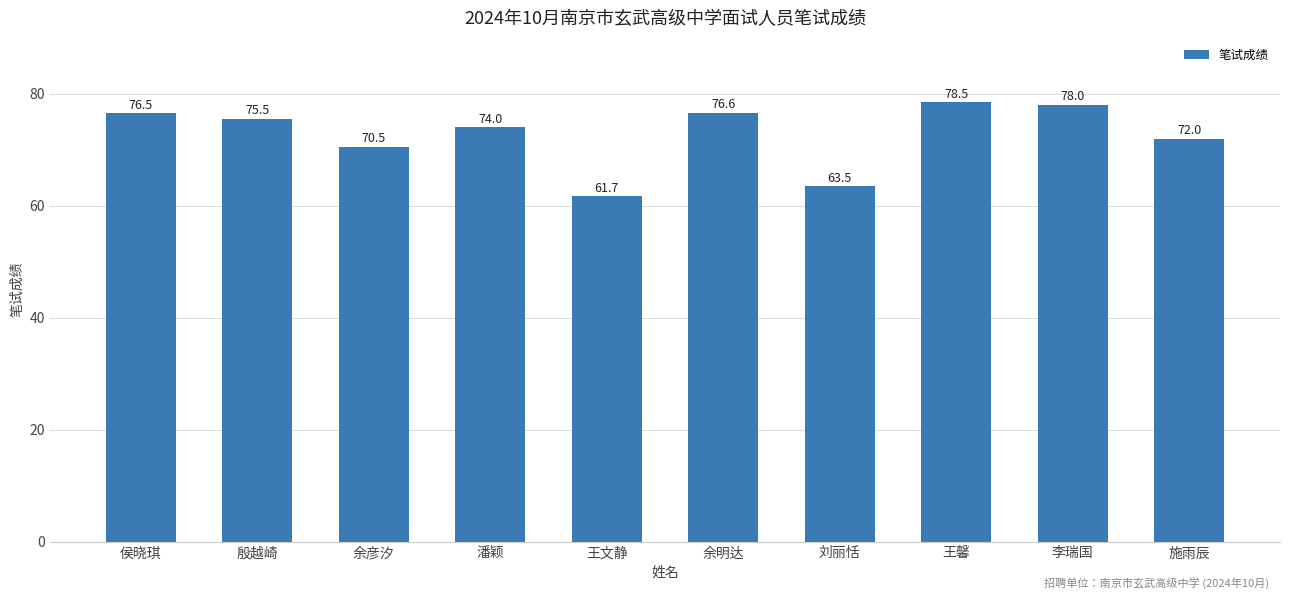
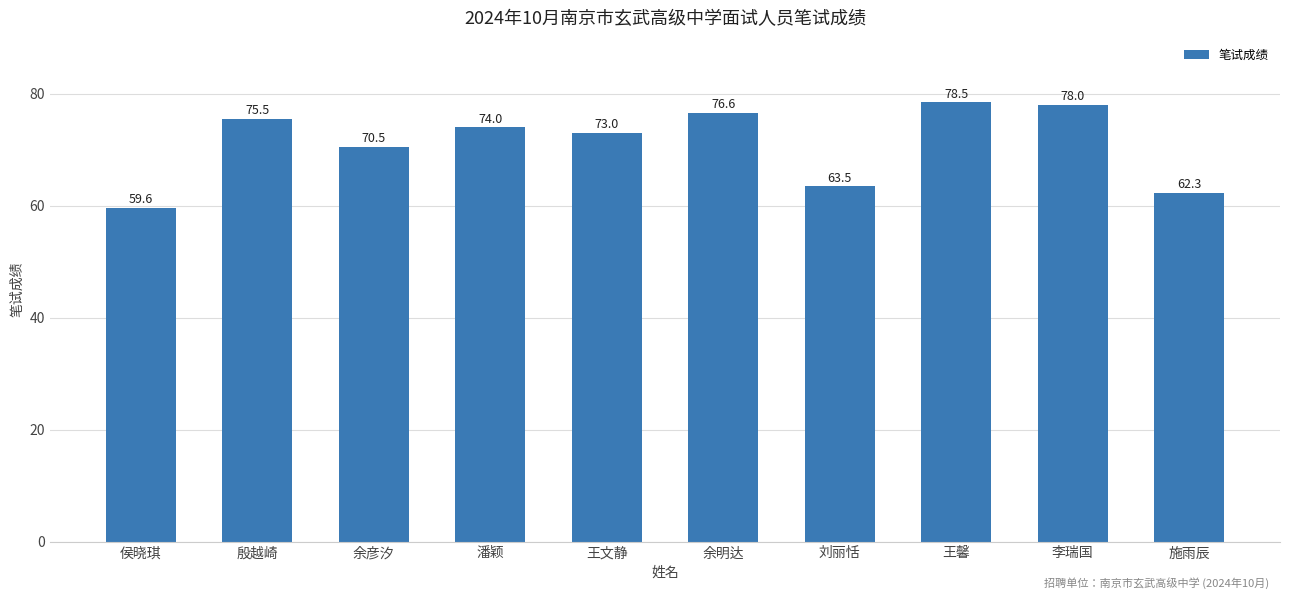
  {
-   "侯晓琪": 76.5,
+   "侯晓琪": 59.6,
    "殷越崎": 75.5,
    "余彦汐": 70.5,
    "潘颖": 74.0,
-   "王文静": 61.7,
+   "王文静": 73.0,
    "余明达": 76.6,
    "刘丽恬": 63.5,
    "王馨": 78.5,
    "李瑞国": 78.0,
-   "施雨辰": 72.0
+   "施雨辰": 62.3
  }
